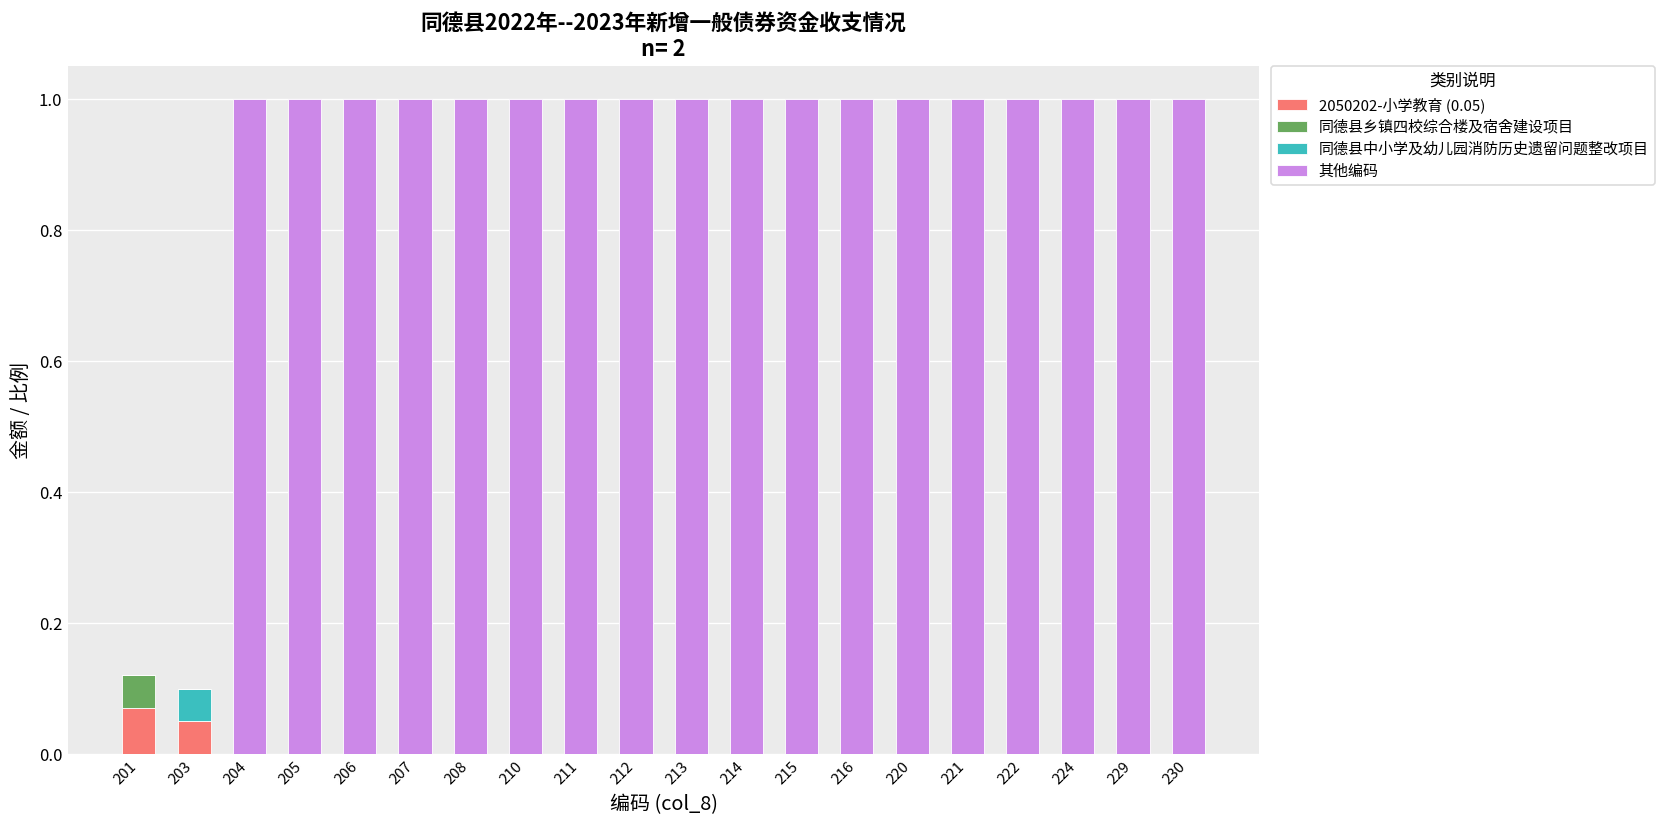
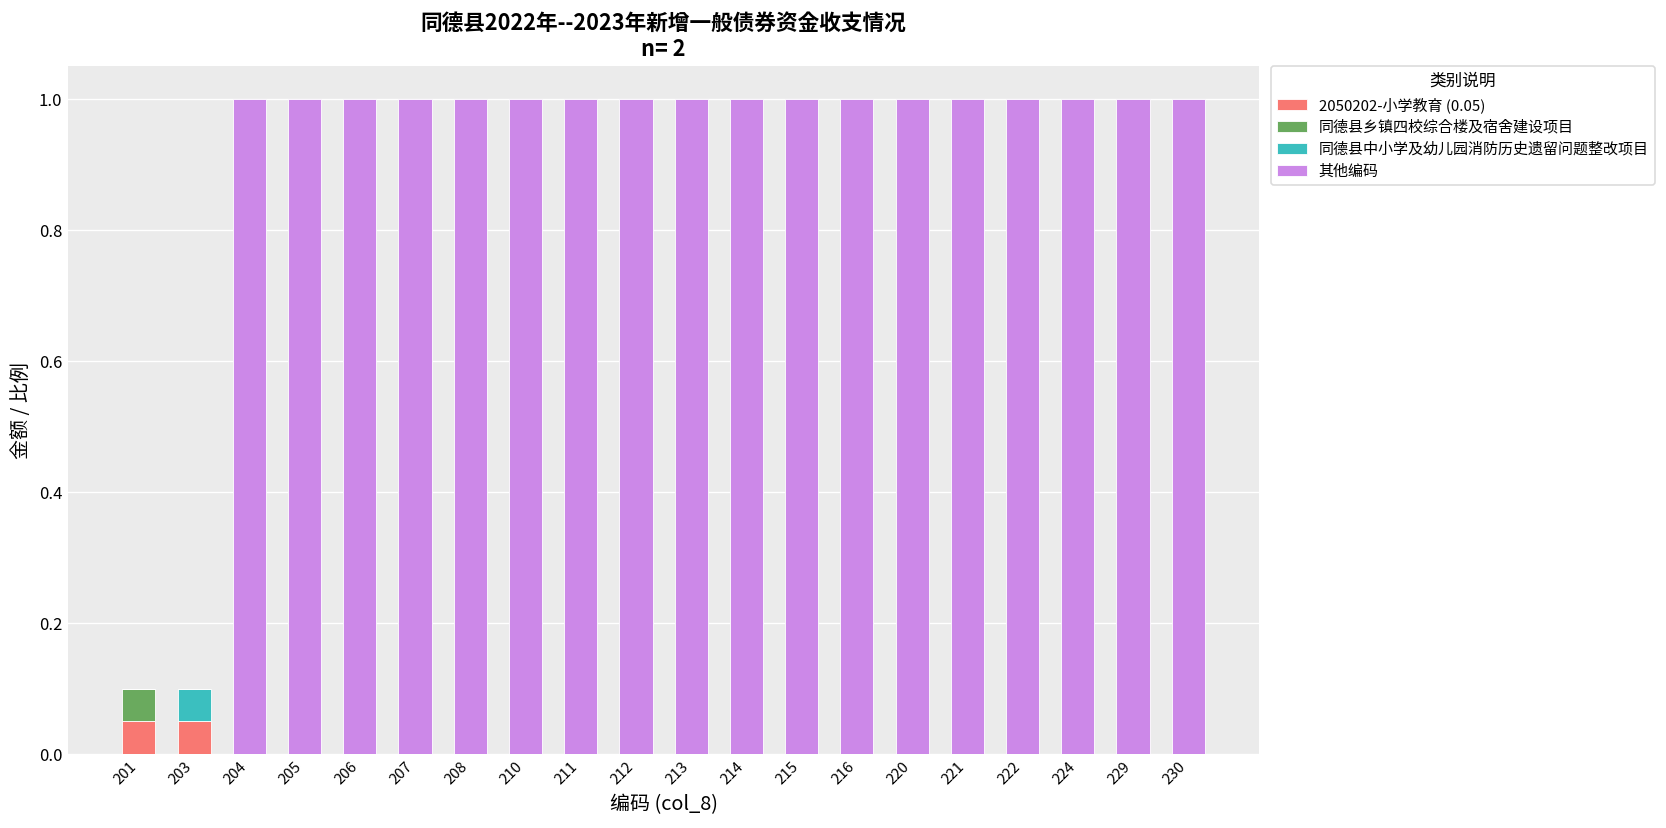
  {
    "2050202-小学教育 (0.05)": {
-     "201": 0.07,
+     "201": 0.05,
      "203": 0.05,
      "204": 0.00,
      "205": 0.00,
      "206": 0.00,
      "207": 0.00,
      "208": 0.00,
      "210": 0.00,
      "211": 0.00,
      "212": 0.00,
      "213": 0.00,
      "214": 0.00,
      "215": 0.00,
      "216": 0.00,
      "220": 0.00,
      "221": 0.00,
      "222": 0.00,
      "224": 0.00,
      "229": 0.00,
      "230": 0.00
    },
    "同德县乡镇四校综合楼及宿舍建设项目": {
      "201": 0.05,
      "203": 0.00,
      "204": 0.00,
      "205": 0.00,
      "206": 0.00,
      "207": 0.00,
      "208": 0.00,
      "210": 0.00,
      "211": 0.00,
      "212": 0.00,
      "213": 0.00,
      "214": 0.00,
      "215": 0.00,
      "216": 0.00,
      "220": 0.00,
      "221": 0.00,
      "222": 0.00,
      "224": 0.00,
      "229": 0.00,
      "230": 0.00
    },
    "同德县中小学及幼儿园消防历史遗留问题整改项目": {
      "201": 0.00,
      "203": 0.05,
      "204": 0.00,
      "205": 0.00,
      "206": 0.00,
      "207": 0.00,
      "208": 0.00,
      "210": 0.00,
      "211": 0.00,
      "212": 0.00,
      "213": 0.00,
      "214": 0.00,
      "215": 0.00,
      "216": 0.00,
      "220": 0.00,
      "221": 0.00,
      "222": 0.00,
      "224": 0.00,
      "229": 0.00,
      "230": 0.00
    },
    "其他编码": {
      "201": 0.00,
      "203": 0.00,
      "204": 1.00,
      "205": 1.00,
      "206": 1.00,
      "207": 1.00,
      "208": 1.00,
      "210": 1.00,
      "211": 1.00,
      "212": 1.00,
      "213": 1.00,
      "214": 1.00,
      "215": 1.00,
      "216": 1.00,
      "220": 1.00,
      "221": 1.00,
      "222": 1.00,
      "224": 1.00,
      "229": 1.00,
      "230": 1.00
    }
  }
